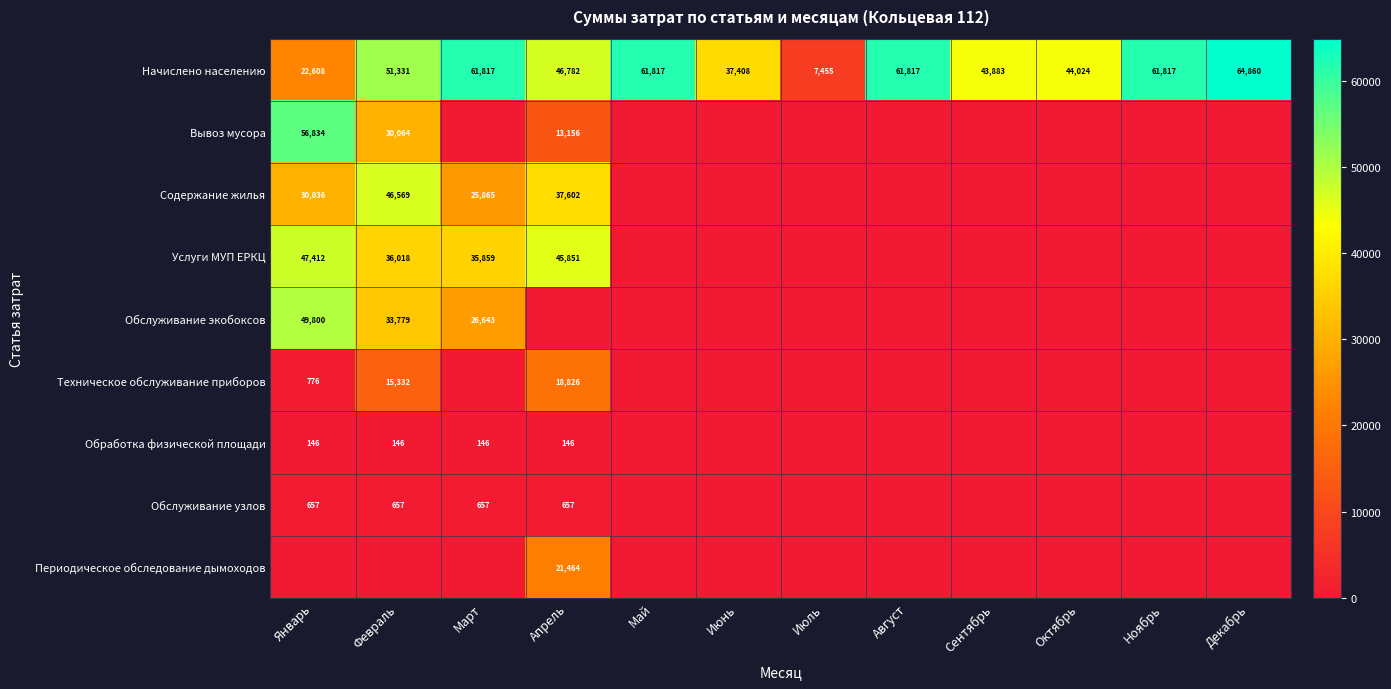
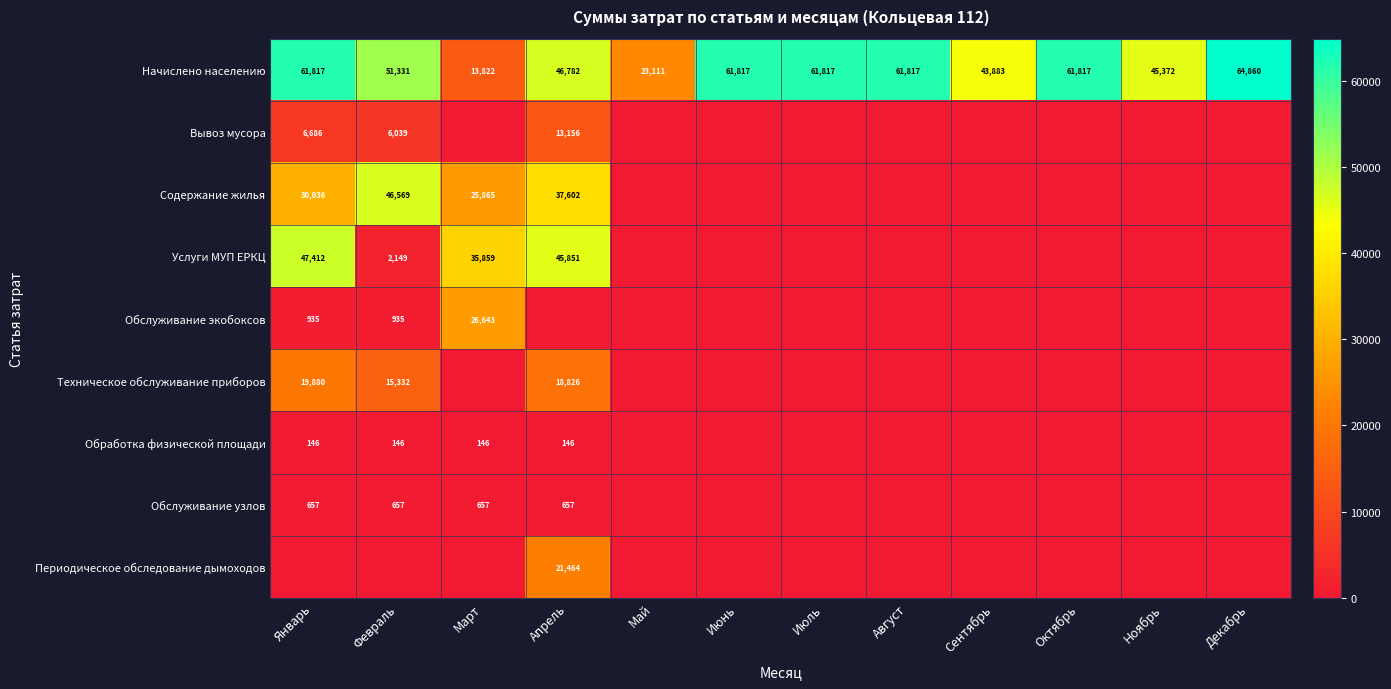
  {
    "Начислено населению": {
-     "Январь": "22,608",
+     "Январь": "61,817",
      "Февраль": "51,331",
-     "Март": "61,817",
+     "Март": "13,822",
      "Апрель": "46,782",
-     "Май": "61,817",
-     "Июнь": "37,408",
-     "Июль": "7,455",
+     "Май": "23,111",
+     "Июнь": "61,817",
+     "Июль": "61,817",
      "Август": "61,817",
      "Сентябрь": "43,883",
-     "Октябрь": "44,024",
-     "Ноябрь": "61,817",
+     "Октябрь": "61,817",
+     "Ноябрь": "45,372",
      "Декабрь": "64,860"
    },
    "Вывоз мусора": {
-     "Январь": "56,834",
-     "Февраль": "30,064",
+     "Январь": "6,686",
+     "Февраль": "6,039",
      "Апрель": "13,156"
    },
    "Содержание жилья": {
      "Январь": "30,036",
      "Февраль": "46,569",
      "Март": "25,865",
      "Апрель": "37,602"
    },
    "Услуги МУП ЕРКЦ": {
      "Январь": "47,412",
-     "Февраль": "36,018",
+     "Февраль": "2,149",
      "Март": "35,859",
      "Апрель": "45,851"
    },
    "Обслуживание экобоксов": {
-     "Январь": "49,800",
-     "Февраль": "33,779",
+     "Январь": "935",
+     "Февраль": "935",
      "Март": "26,643"
    },
    "Техническое обслуживание приборов": {
-     "Январь": "776",
+     "Январь": "19,880",
      "Февраль": "15,332",
      "Апрель": "18,826"
    },
    "Обработка физической площади": {
      "Январь": "146",
      "Февраль": "146",
      "Март": "146",
      "Апрель": "146"
    },
    "Обслуживание узлов": {
      "Январь": "657",
      "Февраль": "657",
      "Март": "657",
      "Апрель": "657"
    },
    "Периодическое обследование дымоходов": {
      "Апрель": "21,464"
    }
  }
